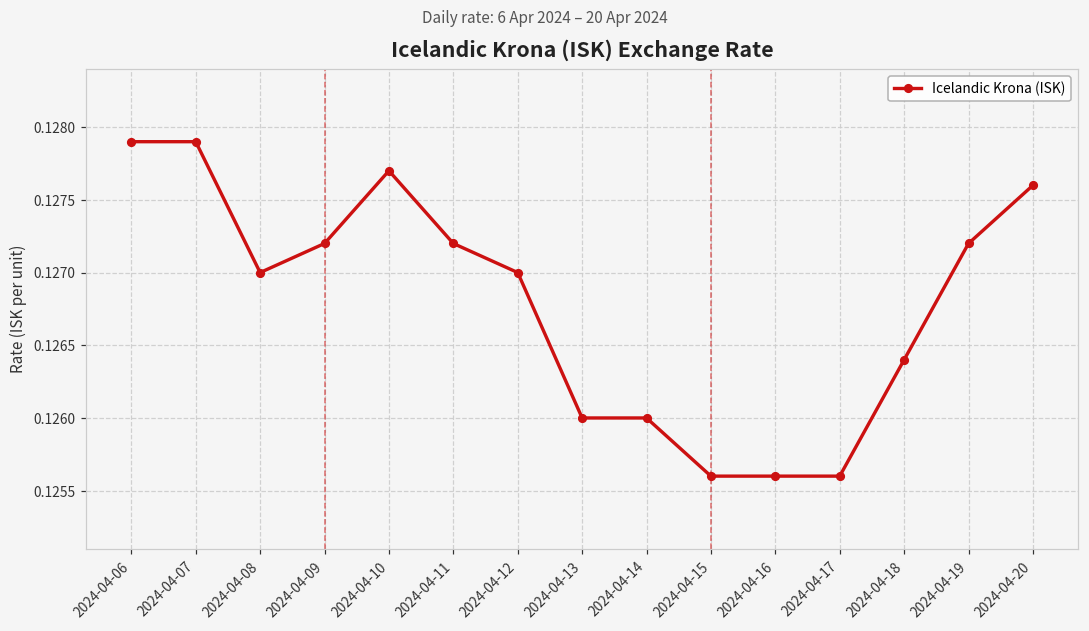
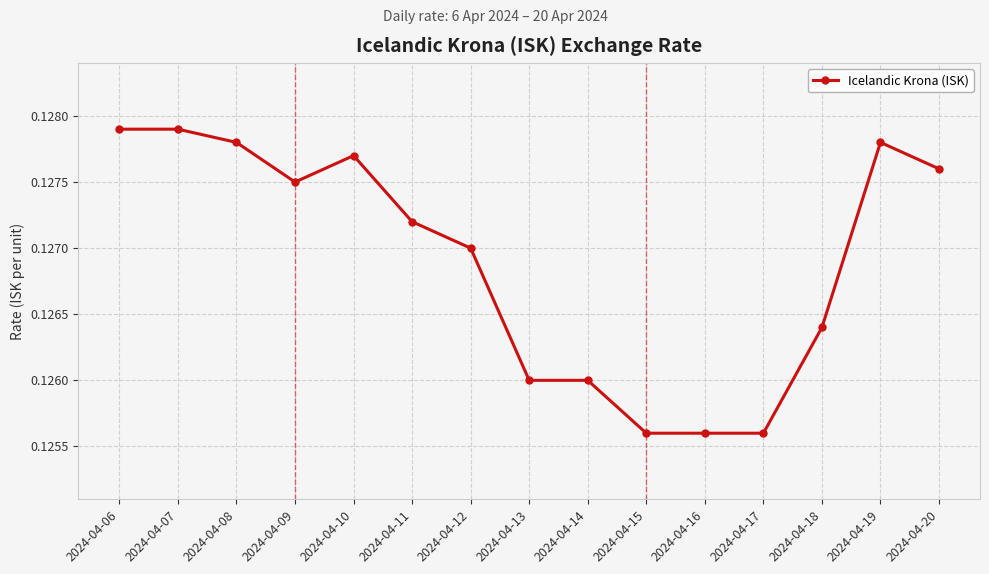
  {
    "2024-04-06": 0.1279,
    "2024-04-07": 0.1279,
-   "2024-04-08": 0.1270,
-   "2024-04-09": 0.1272,
+   "2024-04-08": 0.1278,
+   "2024-04-09": 0.1275,
    "2024-04-10": 0.1277,
    "2024-04-11": 0.1272,
    "2024-04-12": 0.1270,
    "2024-04-13": 0.1260,
    "2024-04-14": 0.1260,
    "2024-04-15": 0.1256,
    "2024-04-16": 0.1256,
    "2024-04-17": 0.1256,
    "2024-04-18": 0.1264,
-   "2024-04-19": 0.1272,
+   "2024-04-19": 0.1278,
    "2024-04-20": 0.1276
  }
